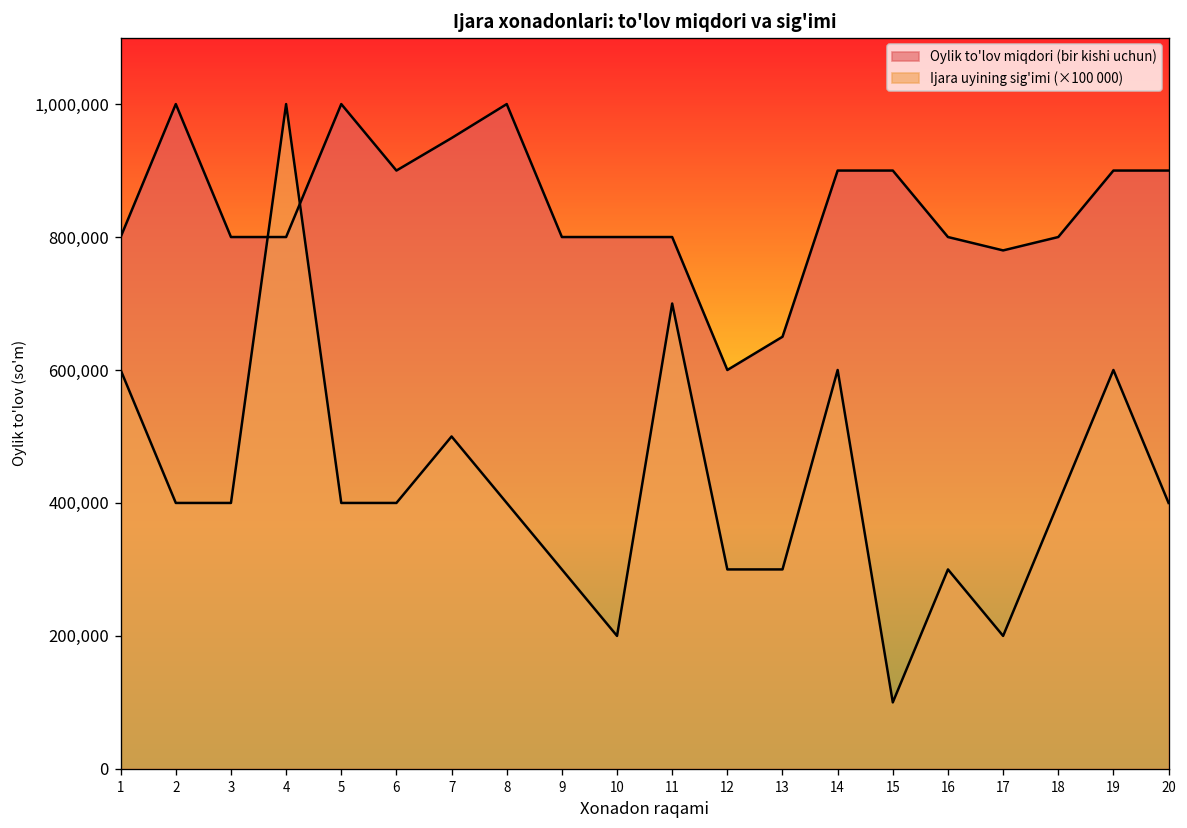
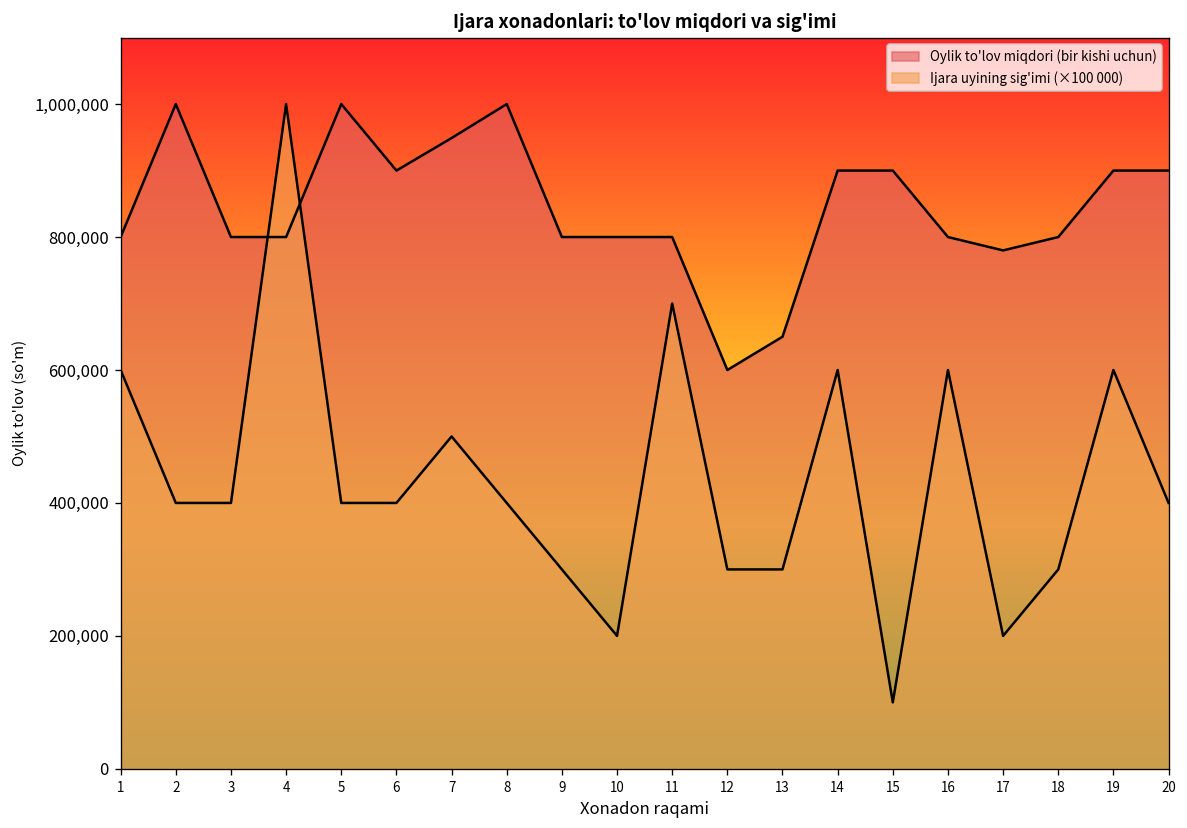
  {
    "Oylik to'lov miqdori (bir kishi uchun)": {
      "1": "800,000",
      "2": "1,000,000",
      "3": "800,000",
      "4": "800,000",
      "5": "1,000,000",
      "6": "900,000",
      "7": "950,000",
      "8": "1,000,000",
      "9": "800,000",
      "10": "800,000",
      "11": "800,000",
      "12": "600,000",
      "13": "650,000",
      "14": "900,000",
      "15": "900,000",
      "16": "800,000",
      "17": "780,000",
      "18": "800,000",
      "19": "900,000",
      "20": "900,000"
    },
    "Ijara uyining sig'imi (×100 000)": {
      "1": "600,000",
      "2": "400,000",
      "3": "400,000",
      "4": "1,000,000",
      "5": "400,000",
      "6": "400,000",
      "7": "500,000",
      "8": "400,000",
      "9": "300,000",
      "10": "200,000",
      "11": "700,000",
      "12": "300,000",
      "13": "300,000",
      "14": "600,000",
      "15": "100,000",
-     "16": "300,000",
+     "16": "600,000",
      "17": "200,000",
-     "18": "400,000",
+     "18": "300,000",
      "19": "600,000",
      "20": "400,000"
    }
  }
